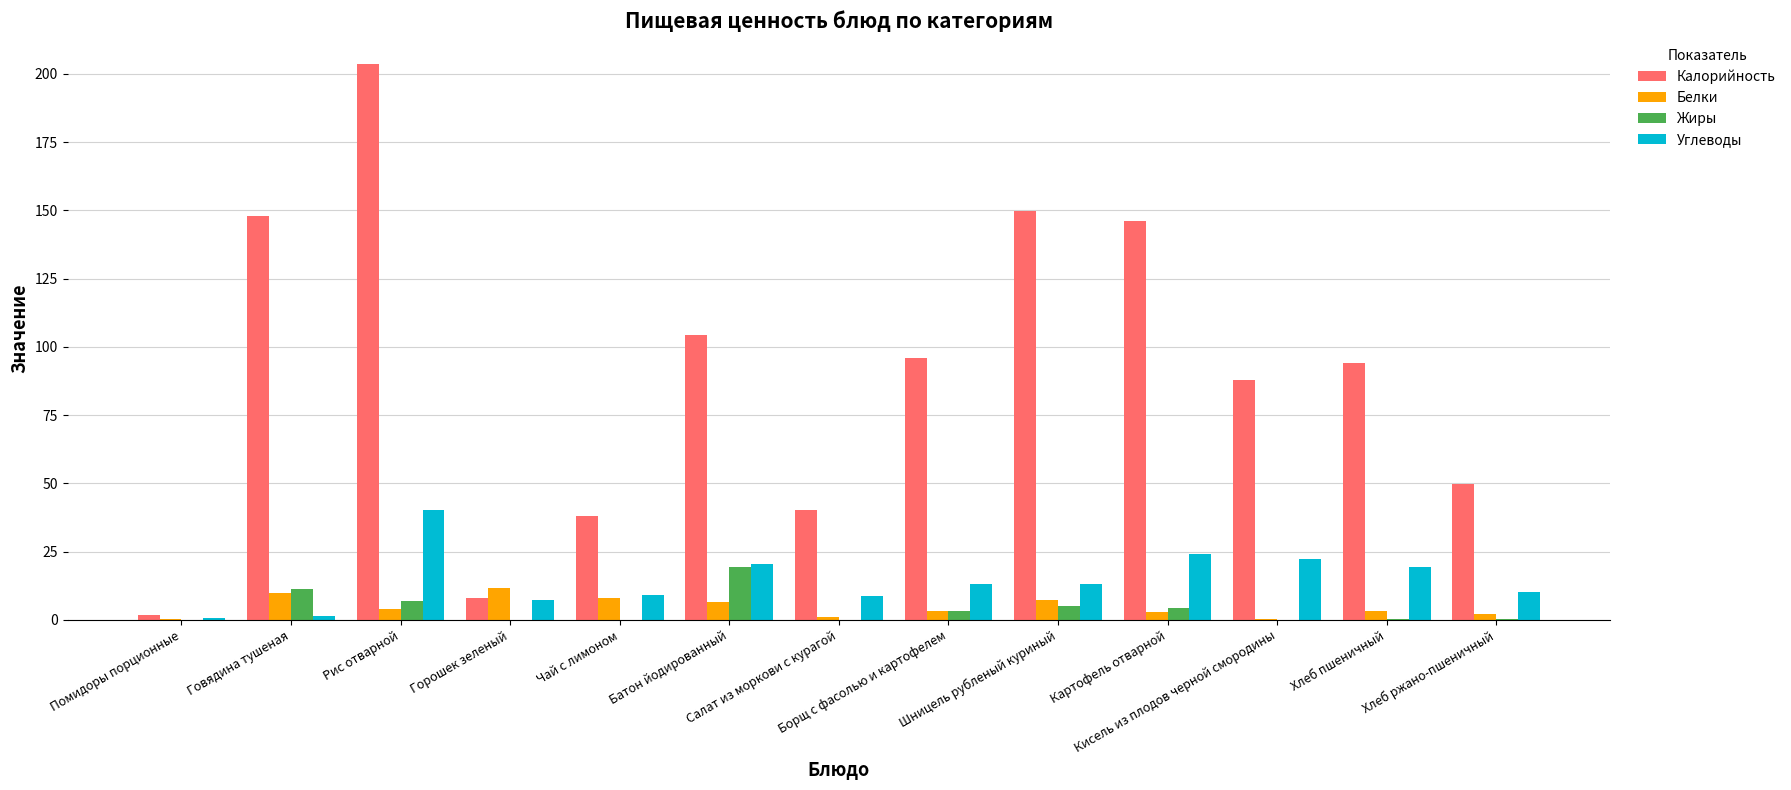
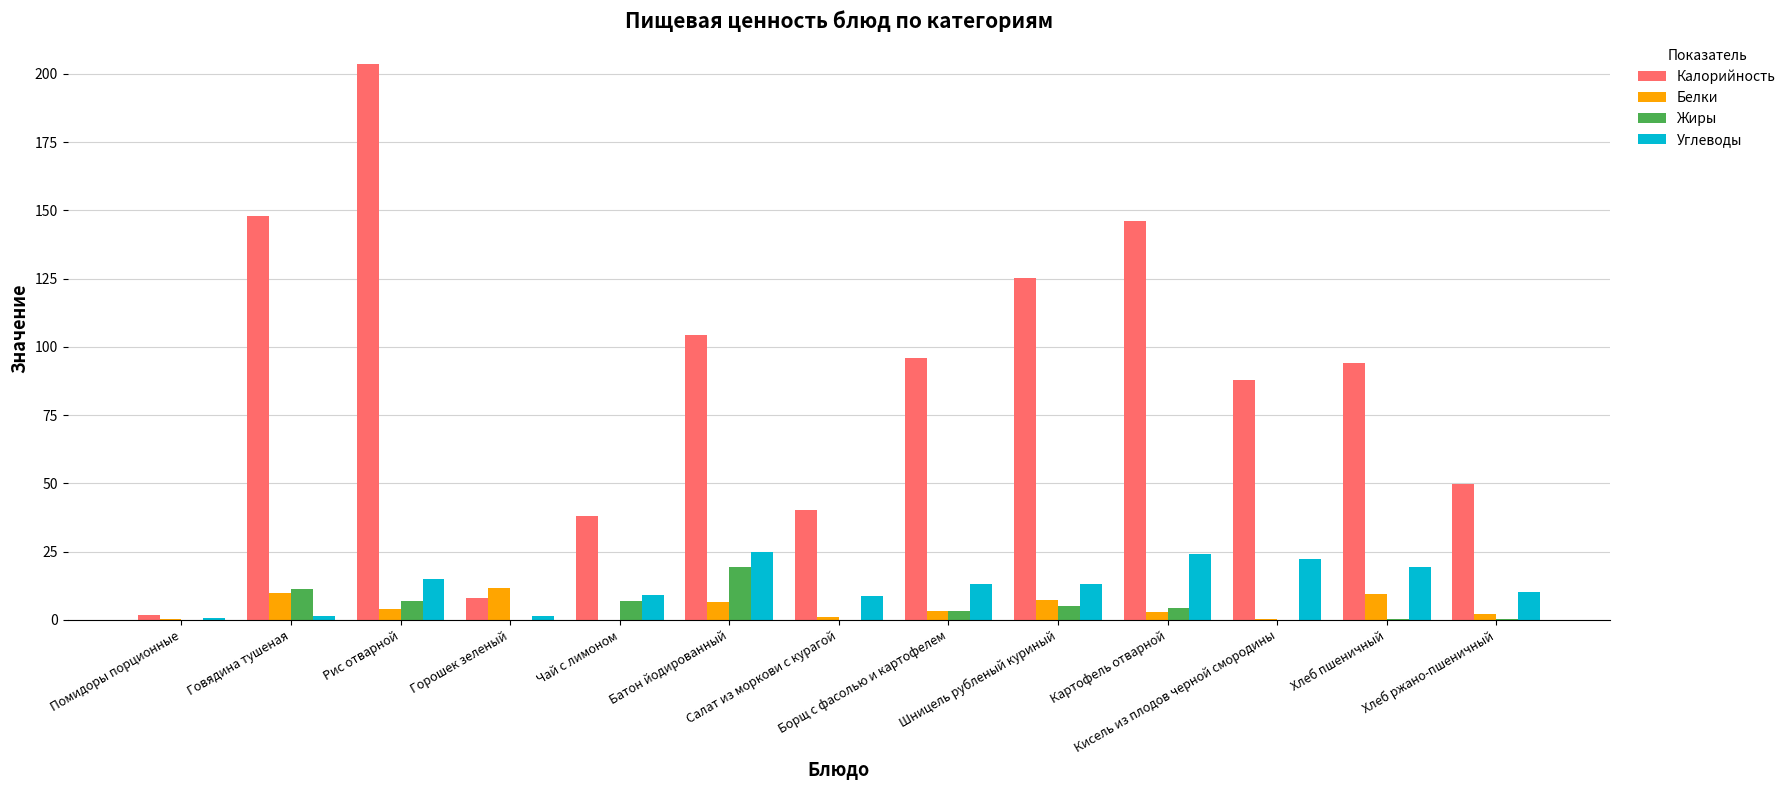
  {
    "Калорийность": {
      "Помидоры порционные": 2,
      "Говядина тушеная": 148,
      "Рис отварной": 204,
      "Горошек зеленый": 8,
      "Чай с лимоном": 38,
      "Батон йодированный": 104,
      "Салат из моркови с курагой": 40,
      "Борщ с фасолью и картофелем": 96,
-     "Шницель рубленый куриный": 150,
+     "Шницель рубленый куриный": 125,
      "Картофель отварной": 146,
      "Кисель из плодов черной смородины": 88,
      "Хлеб пшеничный": 94,
      "Хлеб ржано-пшеничный": 50
    },
    "Белки": {
      "Говядина тушеная": 10,
      "Рис отварной": 4,
      "Горошек зеленый": 12,
-     "Чай с лимоном": 8,
+     "Чай с лимоном": 0,
      "Батон йодированный": 7,
      "Салат из моркови с курагой": 1,
      "Борщ с фасолью и картофелем": 3,
      "Шницель рубленый куриный": 7,
      "Картофель отварной": 3,
-     "Хлеб пшеничный": 3,
+     "Хлеб пшеничный": 10,
      "Хлеб ржано-пшеничный": 2
    },
    "Жиры": {
      "Говядина тушеная": 11,
      "Рис отварной": 7,
-     "Чай с лимоном": 0,
+     "Чай с лимоном": 7,
      "Батон йодированный": 19,
      "Борщ с фасолью и картофелем": 3,
      "Шницель рубленый куриный": 5,
      "Картофель отварной": 4
    },
    "Углеводы": {
      "Говядина тушеная": 1,
-     "Рис отварной": 40,
-     "Горошек зеленый": 7,
+     "Рис отварной": 15,
+     "Горошек зеленый": 1,
      "Чай с лимоном": 9,
-     "Батон йодированный": 21,
+     "Батон йодированный": 25,
      "Салат из моркови с курагой": 9,
      "Борщ с фасолью и картофелем": 13,
      "Шницель рубленый куриный": 13,
      "Картофель отварной": 24,
      "Кисель из плодов черной смородины": 22,
      "Хлеб пшеничный": 19,
      "Хлеб ржано-пшеничный": 10
    }
  }
